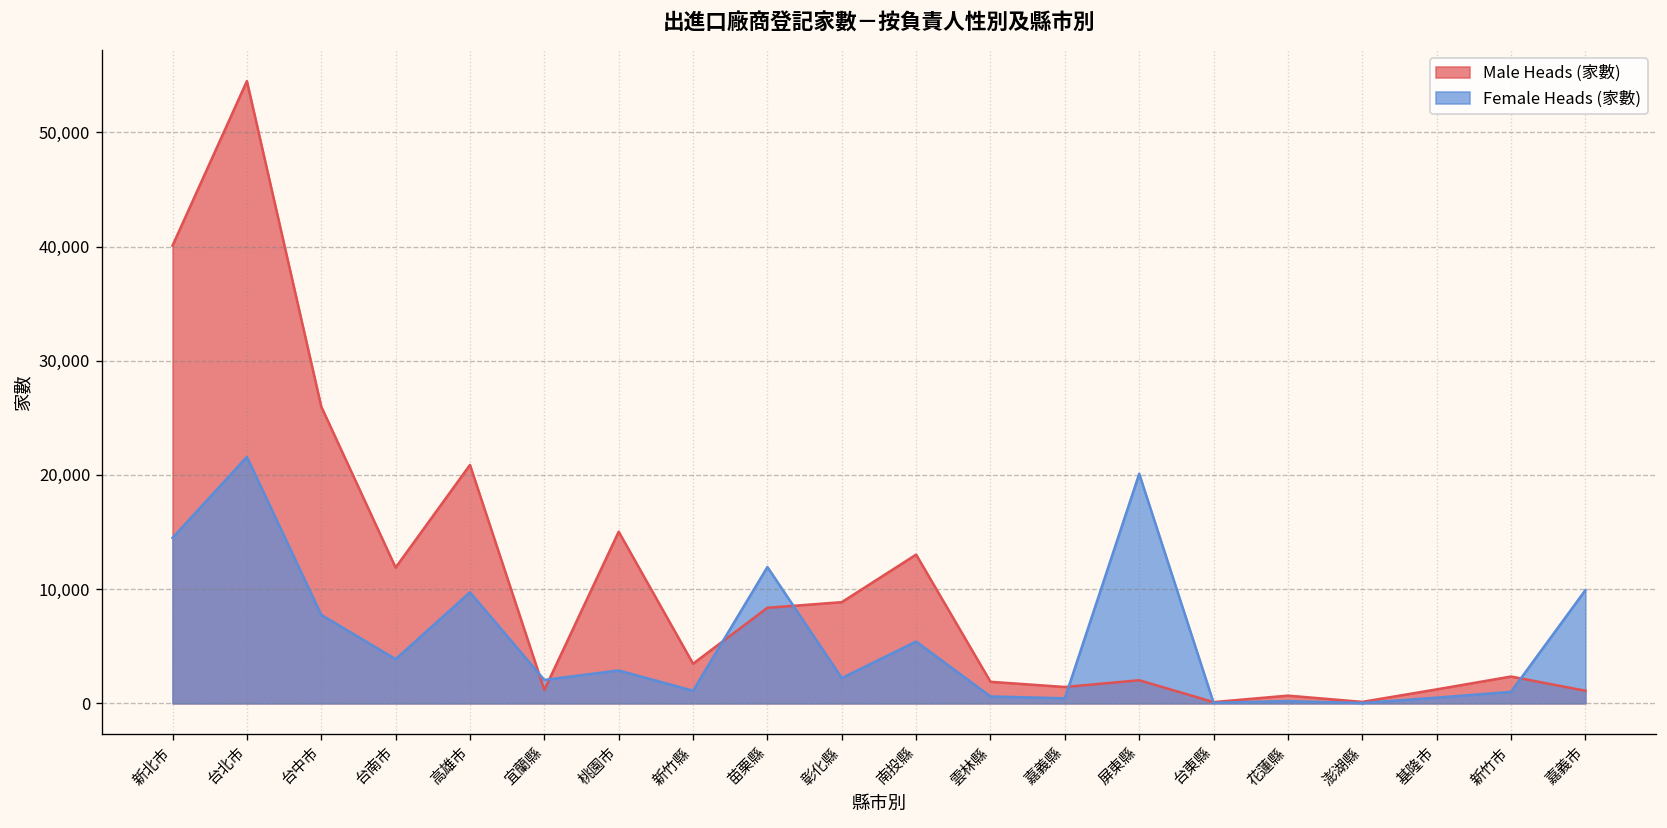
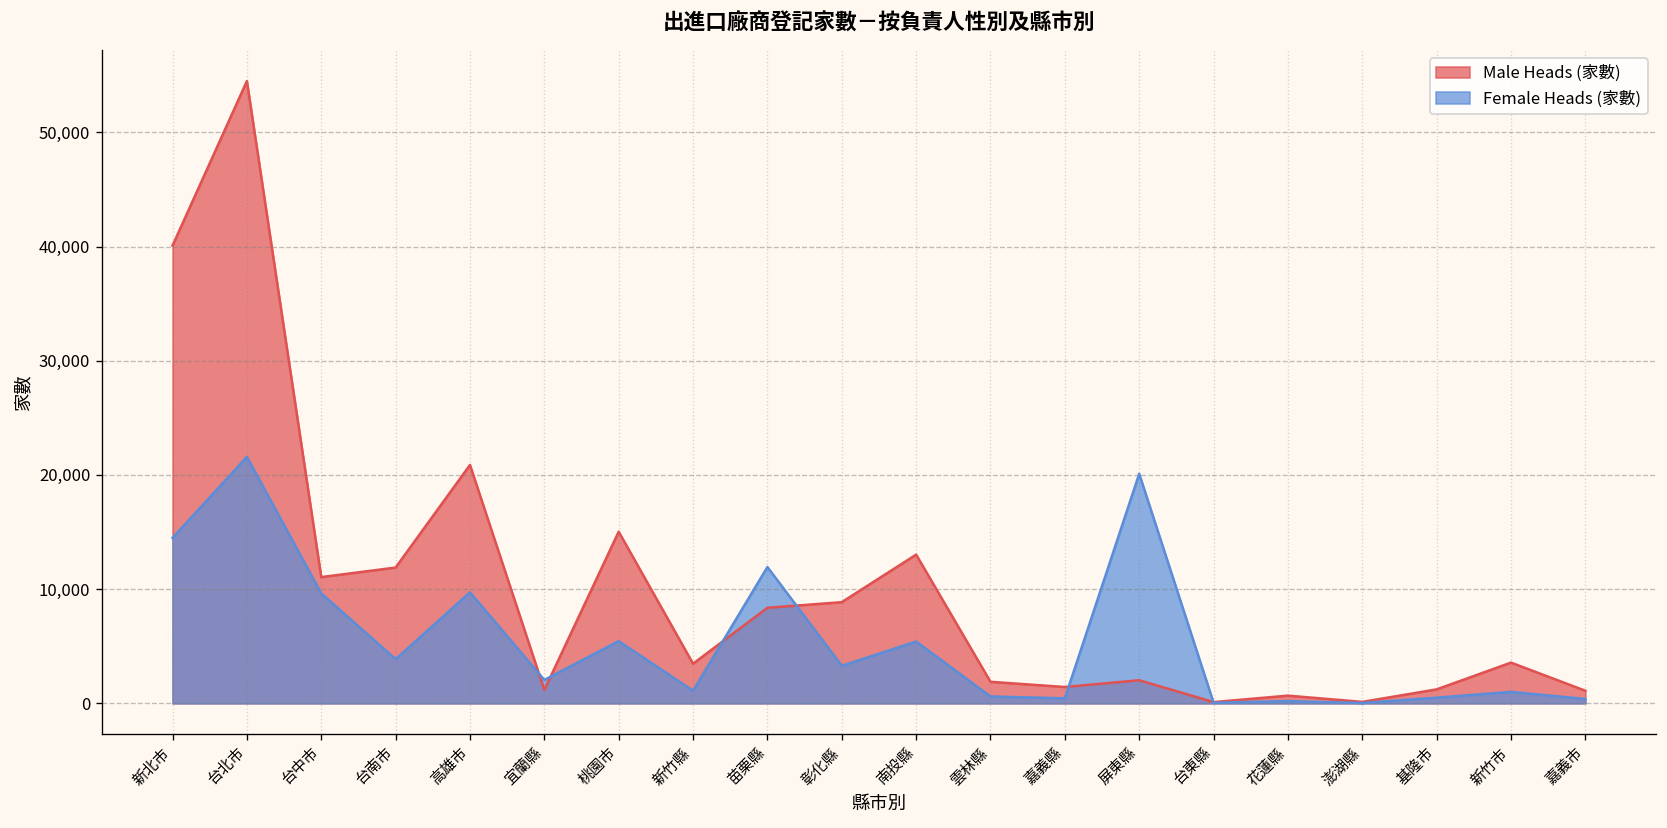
  {
    "Male Heads (家數)": {
      "新北市": "40,000",
      "台北市": "54,000",
-     "台中市": "26,000",
+     "台中市": "11,000",
      "台南市": "12,000",
      "高雄市": "21,000",
      "宜蘭縣": "1,000",
      "桃園市": "15,000",
      "新竹縣": "3,000",
      "苗栗縣": "8,000",
      "彰化縣": "9,000",
      "南投縣": "13,000",
      "雲林縣": "2,000",
      "嘉義縣": "1,000",
      "屏東縣": "2,000",
      "花蓮縣": "1,000",
      "基隆市": "1,000",
-     "新竹市": "2,000",
+     "新竹市": "4,000",
      "嘉義市": "1,000"
    },
    "Female Heads (家數)": {
      "新北市": "14,000",
      "台北市": "22,000",
-     "台中市": "8,000",
+     "台中市": "10,000",
      "台南市": "4,000",
      "高雄市": "10,000",
      "宜蘭縣": "2,000",
-     "桃園市": "3,000",
+     "桃園市": "5,000",
      "新竹縣": "1,000",
      "苗栗縣": "12,000",
-     "彰化縣": "2,000",
+     "彰化縣": "3,000",
      "南投縣": "5,000",
      "雲林縣": "1,000",
      "嘉義縣": "0",
      "屏東縣": "20,000",
      "花蓮縣": "0",
      "基隆市": "0",
      "新竹市": "1,000",
-     "嘉義市": "10,000"
+     "嘉義市": "0"
    }
  }
